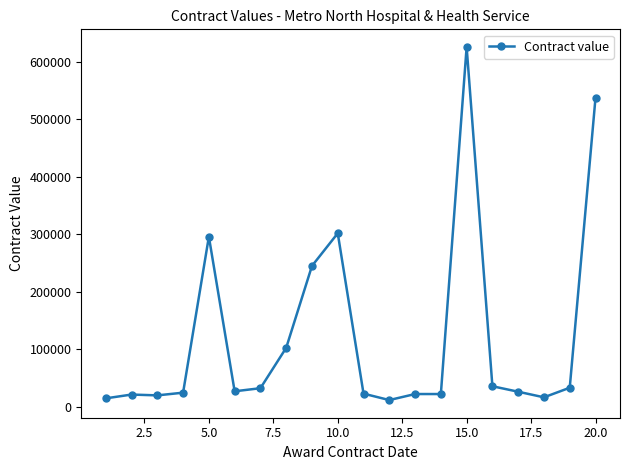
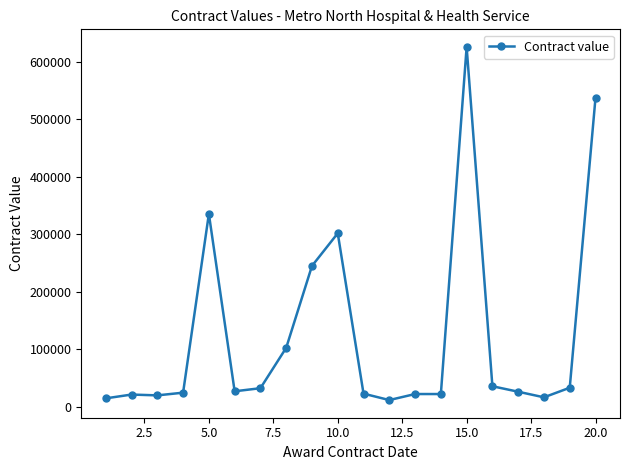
  {
-   "5.0": 300000,
+   "5.0": 340000,
    "10.0": 300000,
    "15.0": 630000,
    "20.0": 540000
  }
